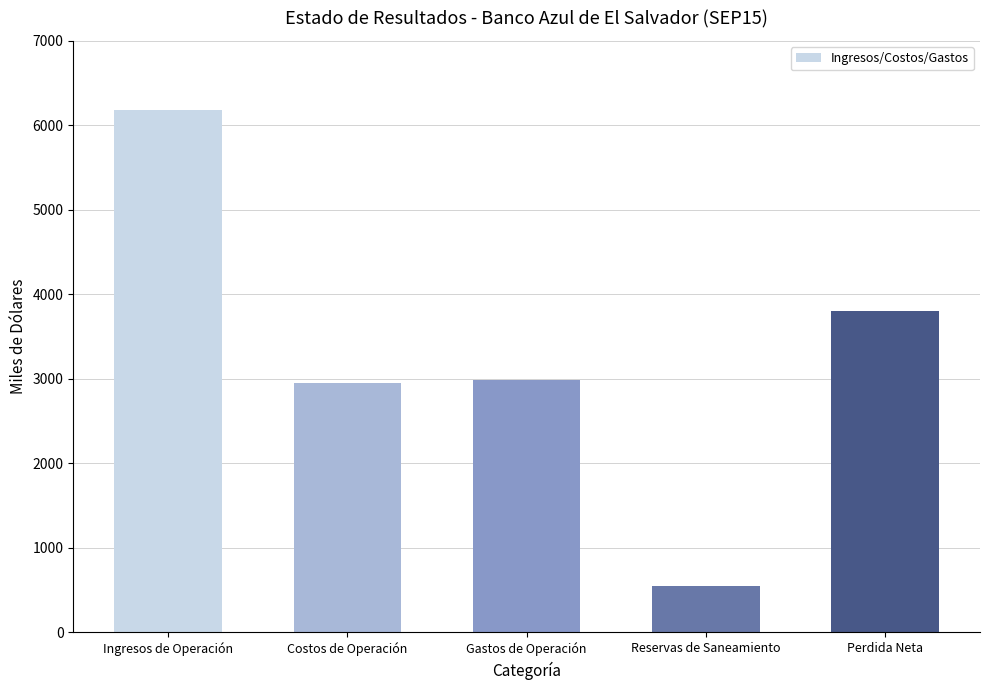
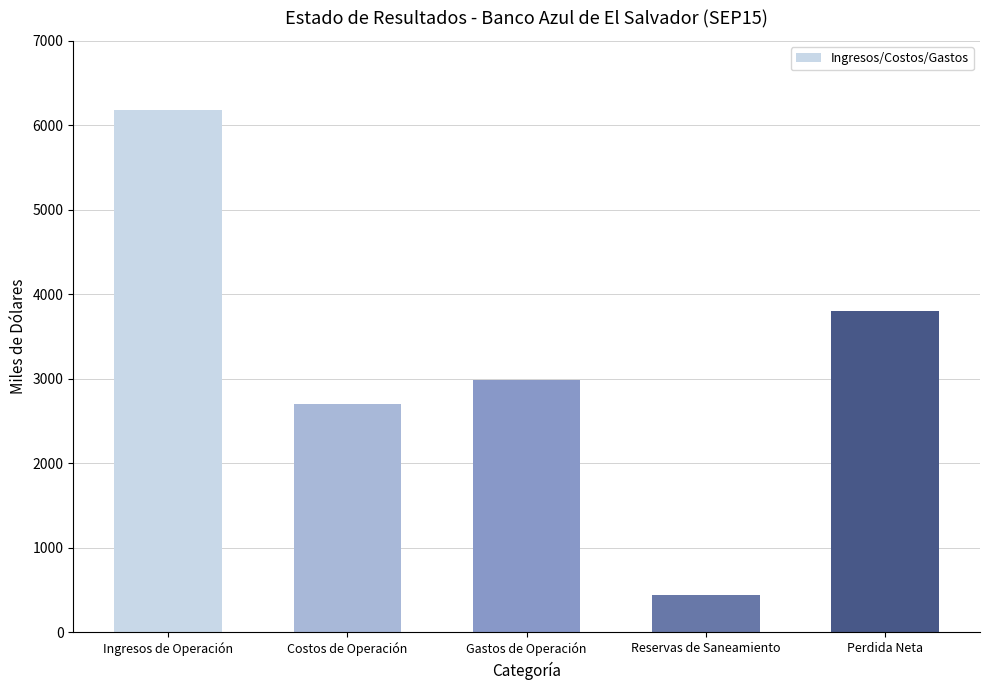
  {
    "Ingresos de Operación": 6200,
-   "Costos de Operación": 3000,
+   "Costos de Operación": 2700,
    "Gastos de Operación": 3000,
-   "Reservas de Saneamiento": 600,
+   "Reservas de Saneamiento": 400,
    "Perdida Neta": 3800
  }
